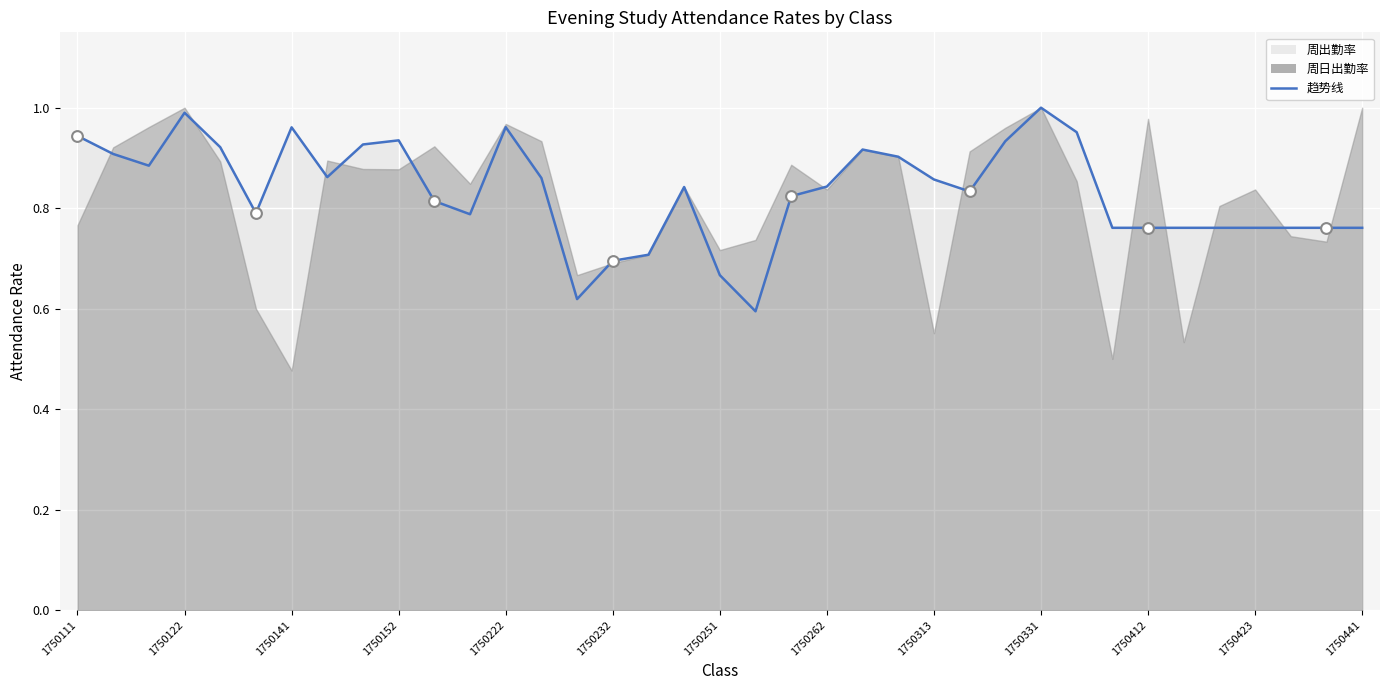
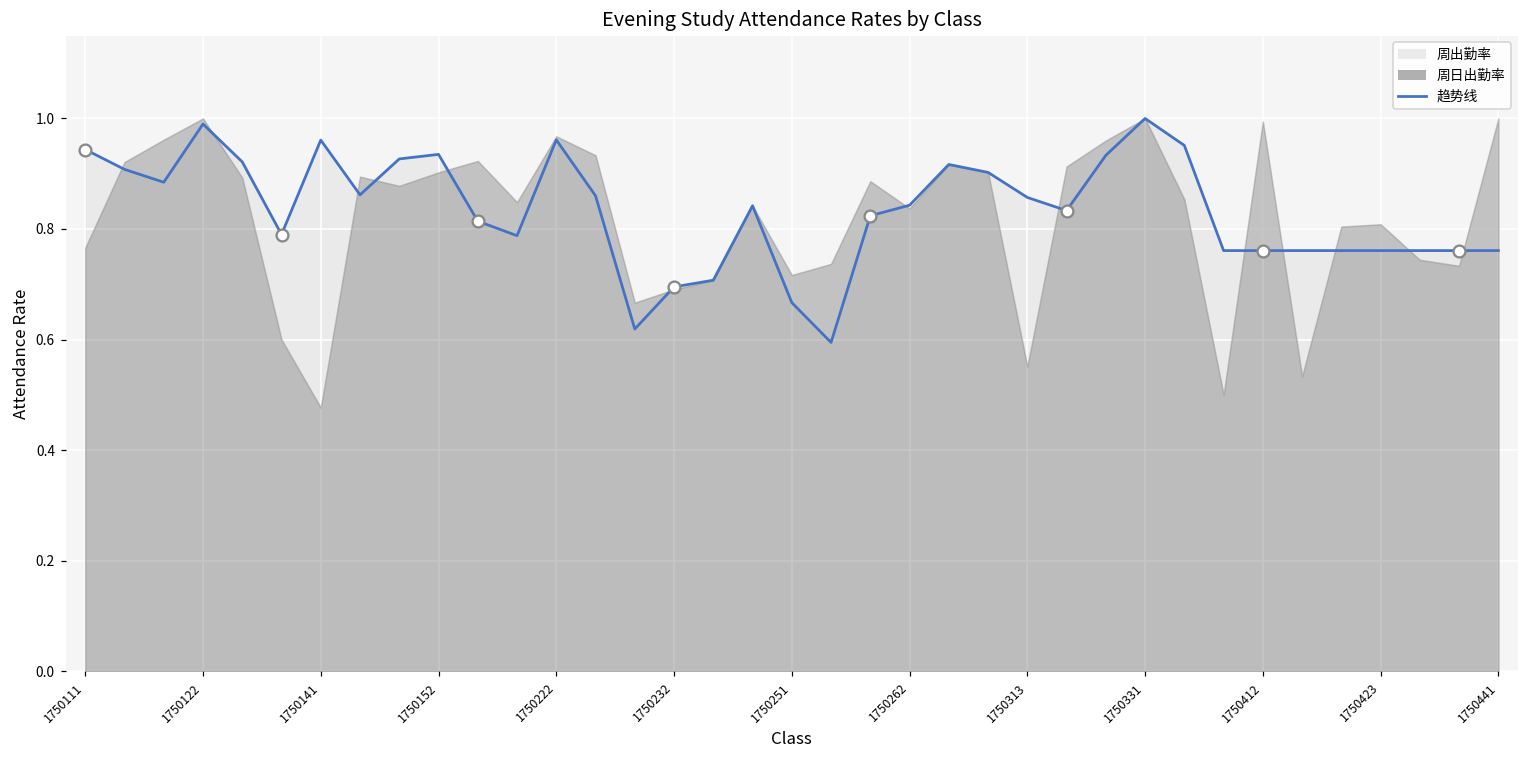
  {
    "周日出勤率": {
      "1750111": 0.77,
      "1750122": 1.00,
      "1750141": 0.48,
-     "1750152": 0.88,
+     "1750152": 0.90,
      "1750222": 0.97,
      "1750251": 0.72,
      "1750262": 0.84,
      "1750313": 0.55,
-     "1750412": 0.98,
-     "1750423": 0.84,
+     "1750412": 0.99,
+     "1750423": 0.81,
      "1750441": 1.00
    }
  }
